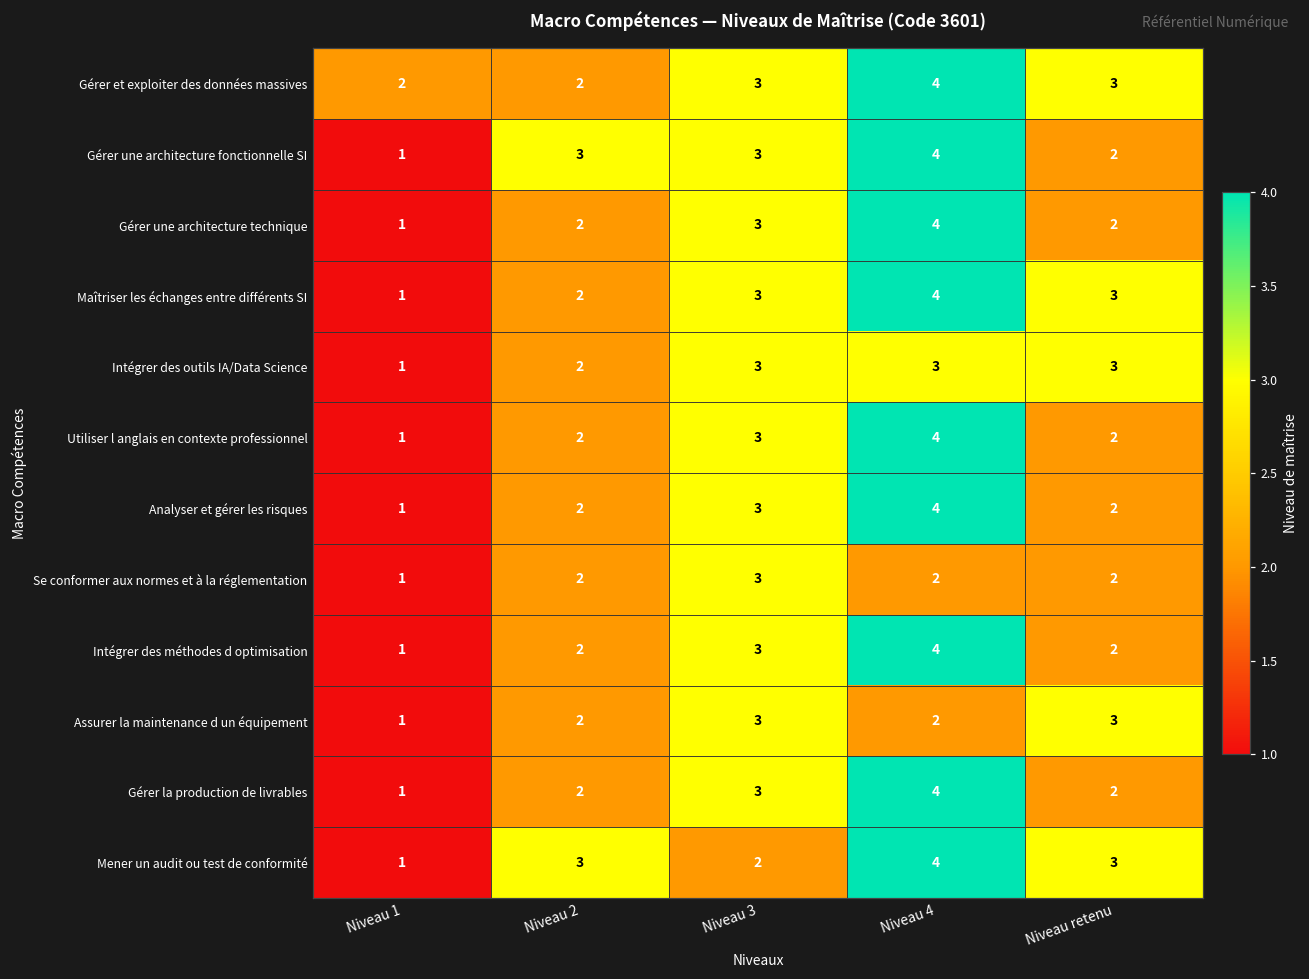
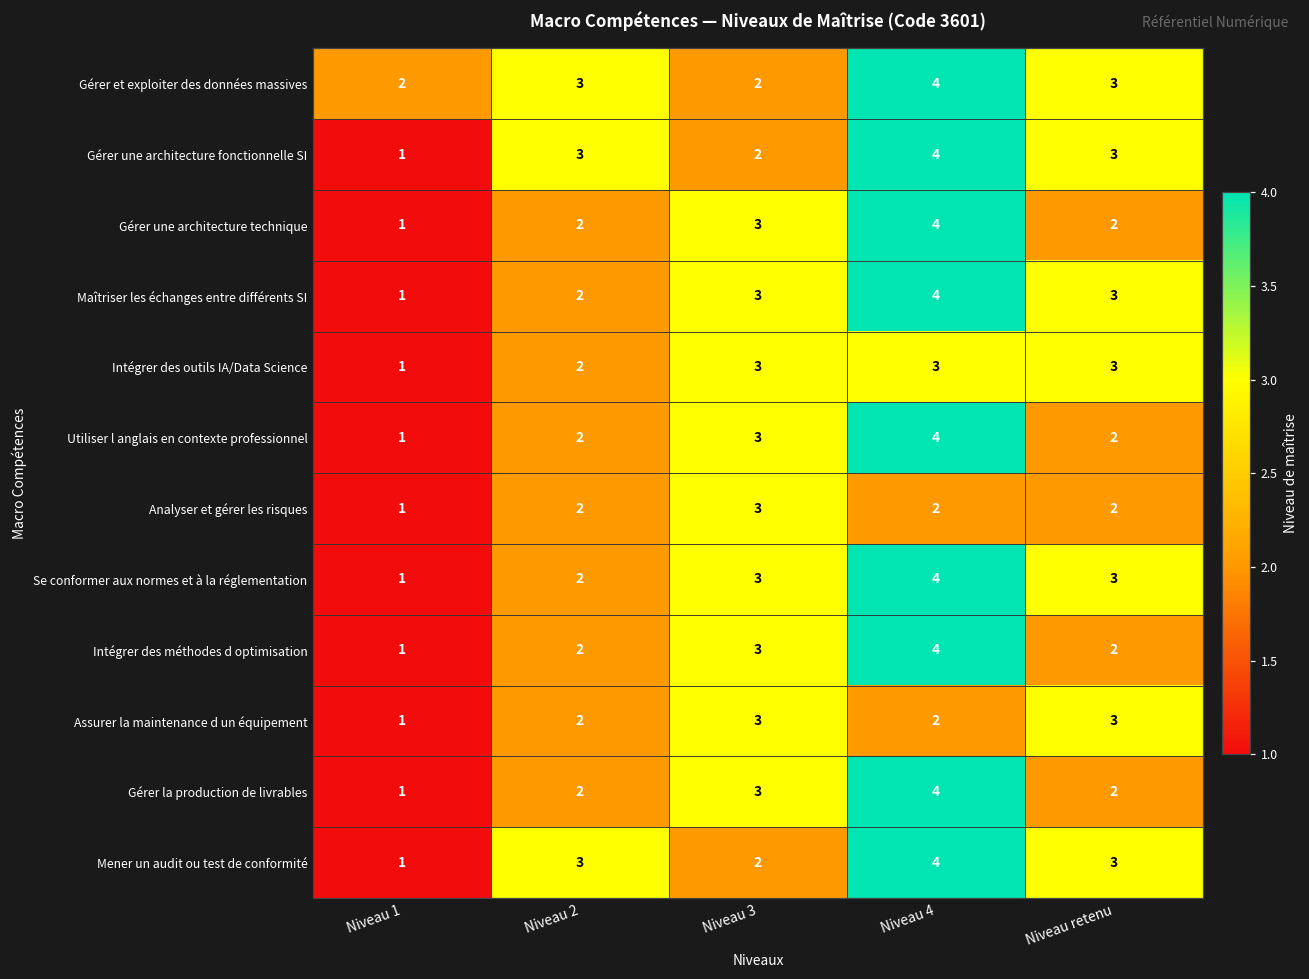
  {
    "Gérer et exploiter des données massives": {
      "Niveau 1": 2,
-     "Niveau 2": 2,
-     "Niveau 3": 3,
+     "Niveau 2": 3,
+     "Niveau 3": 2,
      "Niveau 4": 4,
      "Niveau retenu": 3
    },
    "Gérer une architecture fonctionnelle SI": {
      "Niveau 1": 1,
      "Niveau 2": 3,
-     "Niveau 3": 3,
+     "Niveau 3": 2,
      "Niveau 4": 4,
-     "Niveau retenu": 2
+     "Niveau retenu": 3
    },
    "Gérer une architecture technique": {
      "Niveau 1": 1,
      "Niveau 2": 2,
      "Niveau 3": 3,
      "Niveau 4": 4,
      "Niveau retenu": 2
    },
    "Maîtriser les échanges entre différents SI": {
      "Niveau 1": 1,
      "Niveau 2": 2,
      "Niveau 3": 3,
      "Niveau 4": 4,
      "Niveau retenu": 3
    },
    "Intégrer des outils IA/Data Science": {
      "Niveau 1": 1,
      "Niveau 2": 2,
      "Niveau 3": 3,
      "Niveau 4": 3,
      "Niveau retenu": 3
    },
    "Utiliser l anglais en contexte professionnel": {
      "Niveau 1": 1,
      "Niveau 2": 2,
      "Niveau 3": 3,
      "Niveau 4": 4,
      "Niveau retenu": 2
    },
    "Analyser et gérer les risques": {
      "Niveau 1": 1,
      "Niveau 2": 2,
      "Niveau 3": 3,
-     "Niveau 4": 4,
+     "Niveau 4": 2,
      "Niveau retenu": 2
    },
    "Se conformer aux normes et à la réglementation": {
      "Niveau 1": 1,
      "Niveau 2": 2,
      "Niveau 3": 3,
-     "Niveau 4": 2,
-     "Niveau retenu": 2
+     "Niveau 4": 4,
+     "Niveau retenu": 3
    },
    "Intégrer des méthodes d optimisation": {
      "Niveau 1": 1,
      "Niveau 2": 2,
      "Niveau 3": 3,
      "Niveau 4": 4,
      "Niveau retenu": 2
    },
    "Assurer la maintenance d un équipement": {
      "Niveau 1": 1,
      "Niveau 2": 2,
      "Niveau 3": 3,
      "Niveau 4": 2,
      "Niveau retenu": 3
    },
    "Gérer la production de livrables": {
      "Niveau 1": 1,
      "Niveau 2": 2,
      "Niveau 3": 3,
      "Niveau 4": 4,
      "Niveau retenu": 2
    },
    "Mener un audit ou test de conformité": {
      "Niveau 1": 1,
      "Niveau 2": 3,
      "Niveau 3": 2,
      "Niveau 4": 4,
      "Niveau retenu": 3
    }
  }
